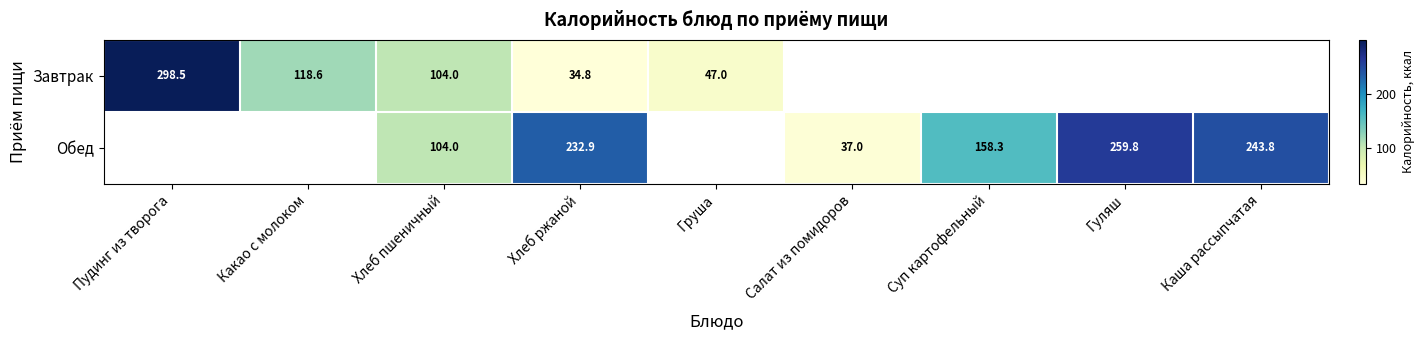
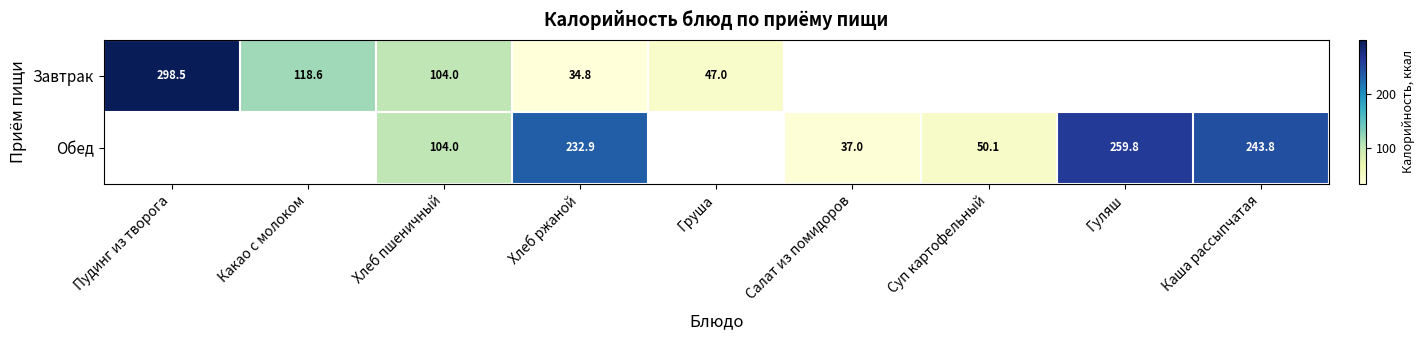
  {
    "Завтрак": {
      "Пудинг из творога": 298.5,
      "Какао с молоком": 118.6,
      "Хлеб пшеничный": 104.0,
      "Хлеб ржаной": 34.8,
      "Груша": 47.0
    },
    "Обед": {
      "Хлеб пшеничный": 104.0,
      "Хлеб ржаной": 232.9,
      "Салат из помидоров": 37.0,
-     "Суп картофельный": 158.3,
+     "Суп картофельный": 50.1,
      "Гуляш": 259.8,
      "Каша рассыпчатая": 243.8
    }
  }
